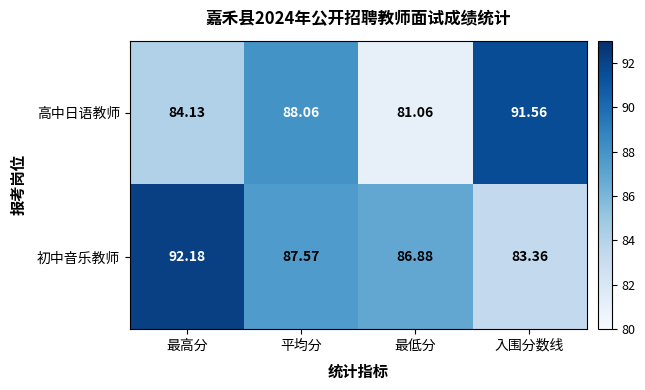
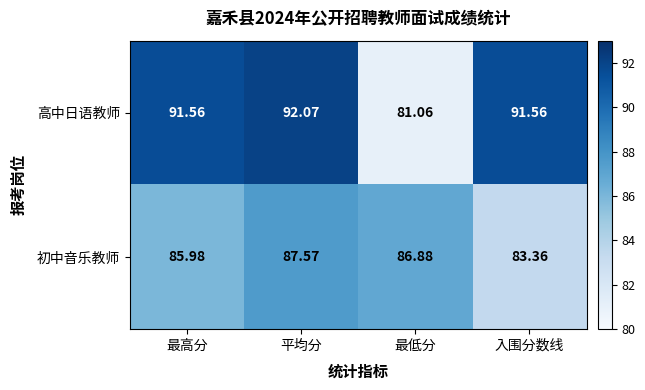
  {
    "高中日语教师": {
-     "最高分": 84.13,
-     "平均分": 88.06,
+     "最高分": 91.56,
+     "平均分": 92.07,
      "最低分": 81.06,
      "入围分数线": 91.56
    },
    "初中音乐教师": {
-     "最高分": 92.18,
+     "最高分": 85.98,
      "平均分": 87.57,
      "最低分": 86.88,
      "入围分数线": 83.36
    }
  }
